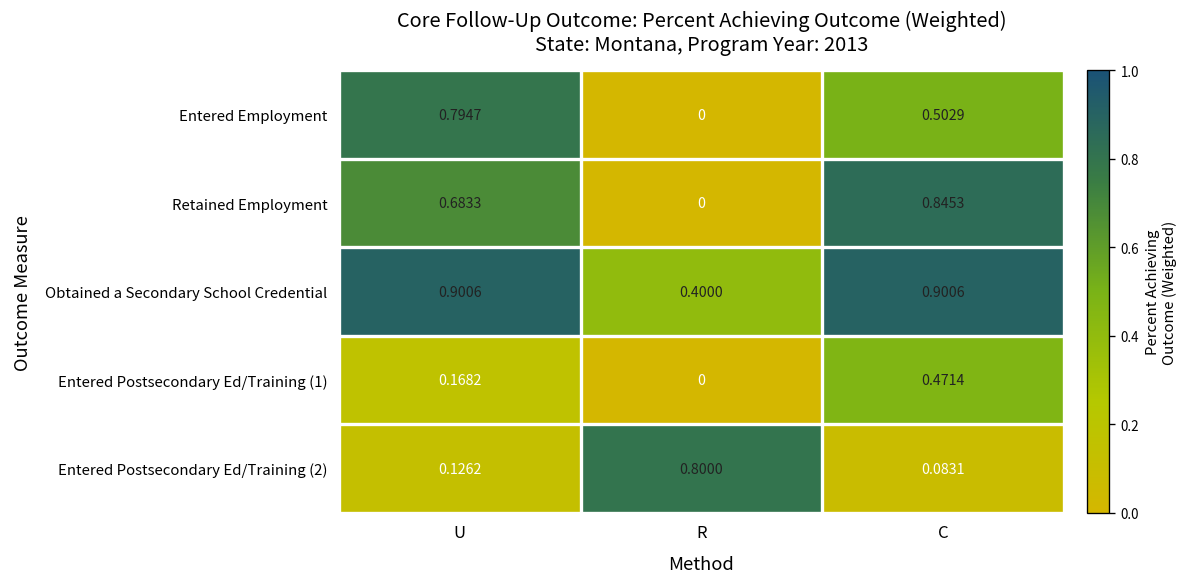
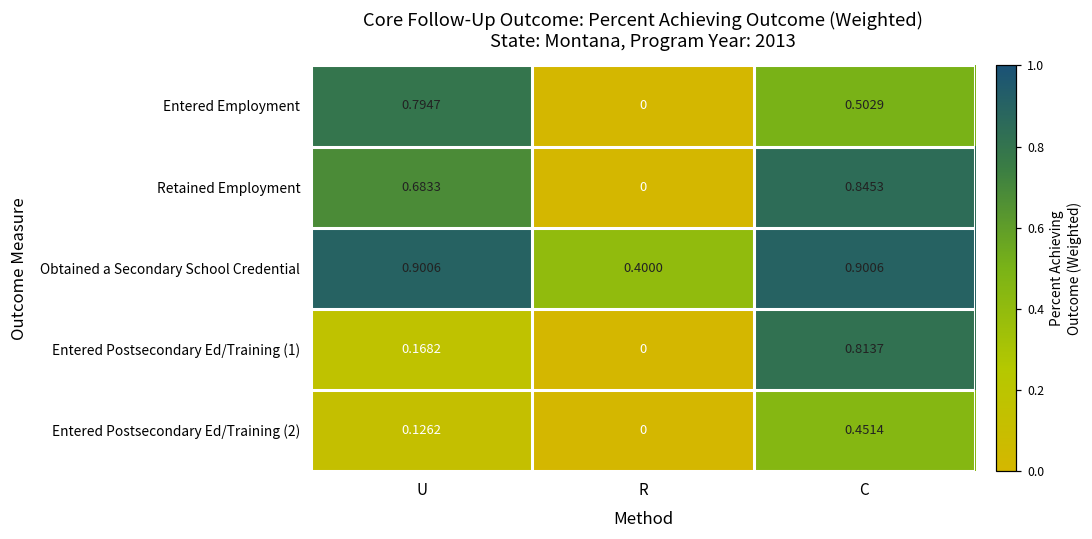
  {
    "Entered Employment": {
      "U": 0.7947,
      "R": 0,
      "C": 0.5029
    },
    "Retained Employment": {
      "U": 0.6833,
      "R": 0,
      "C": 0.8453
    },
    "Obtained a Secondary School Credential": {
      "U": 0.9006,
      "R": 0.4000,
      "C": 0.9006
    },
    "Entered Postsecondary Ed/Training (1)": {
      "U": 0.1682,
      "R": 0,
-     "C": 0.4714
+     "C": 0.8137
    },
    "Entered Postsecondary Ed/Training (2)": {
      "U": 0.1262,
-     "R": 0.8000,
-     "C": 0.0831
+     "R": 0,
+     "C": 0.4514
    }
  }
